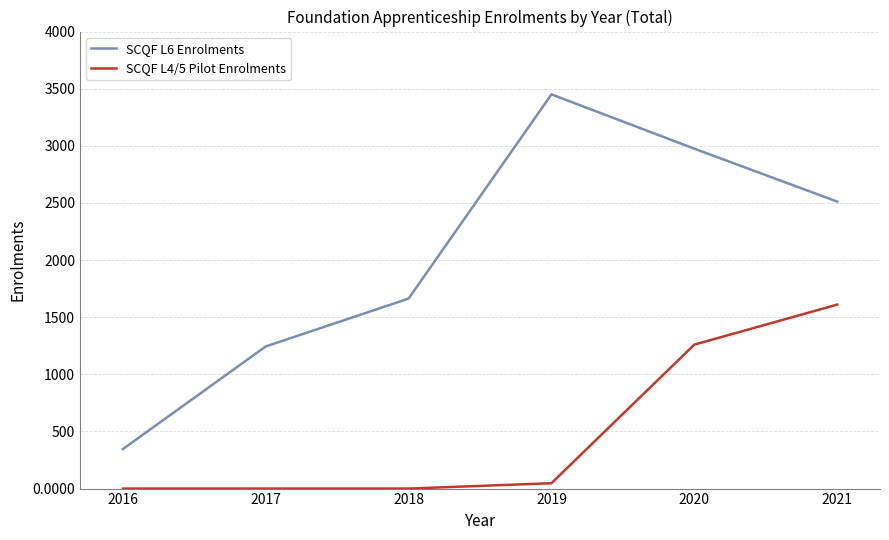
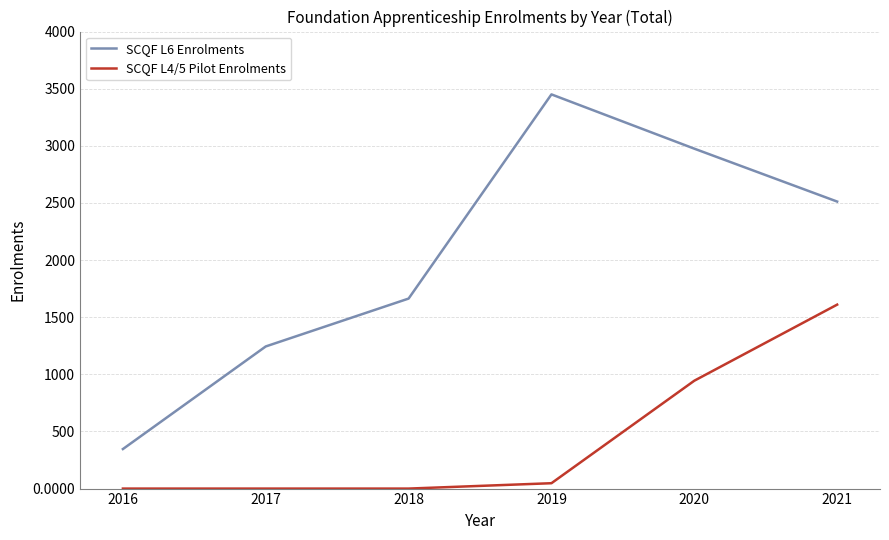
  {
    "SCQF L6 Enrolments": {
      "2016": 350,
      "2017": 1240,
      "2018": 1660,
      "2019": 3450,
      "2020": 2980,
      "2021": 2510
    },
    "SCQF L4/5 Pilot Enrolments": {
      "2016": 0,
      "2017": 0,
      "2018": 0,
      "2019": 50,
-     "2020": 1260,
+     "2020": 940,
      "2021": 1610
    }
  }
